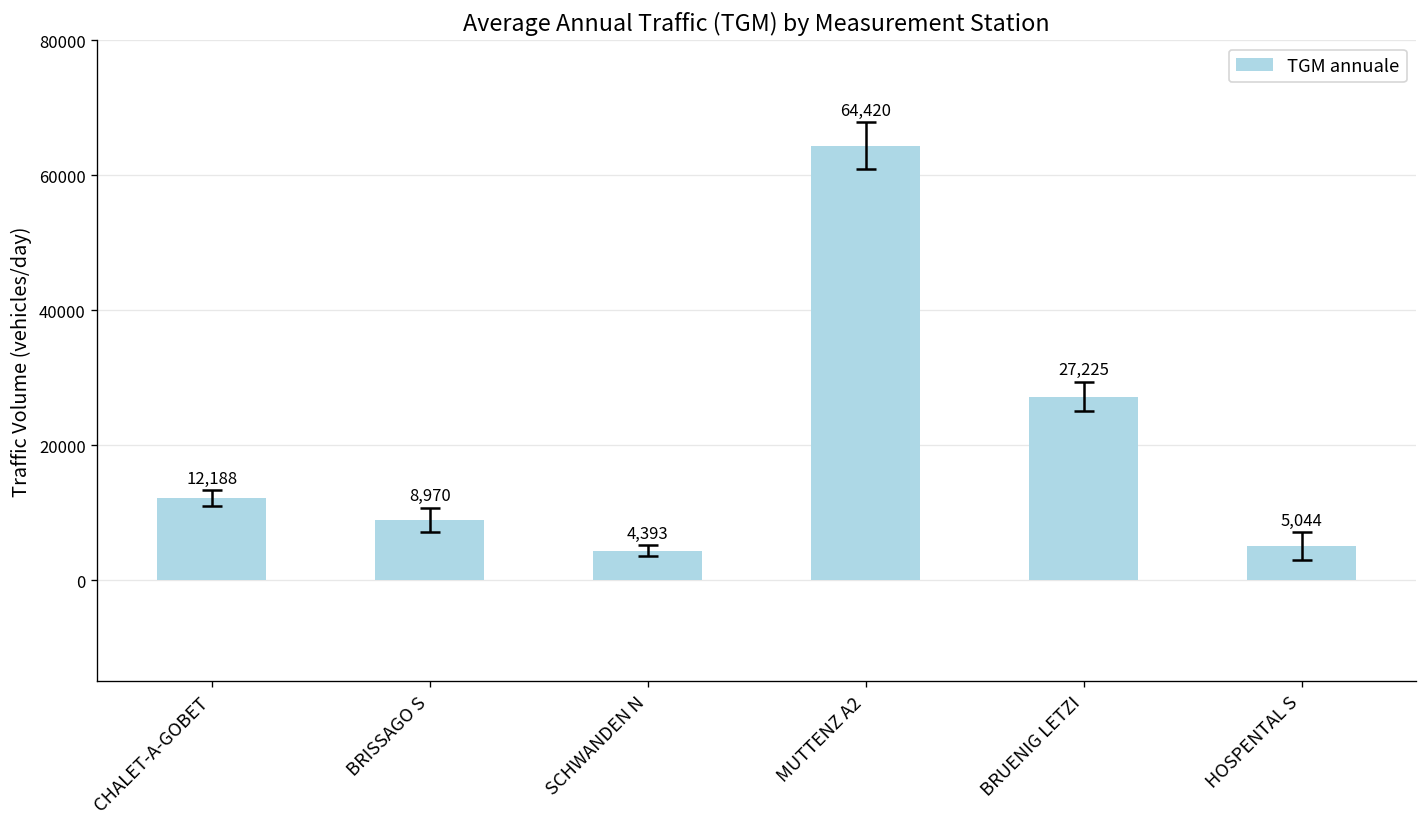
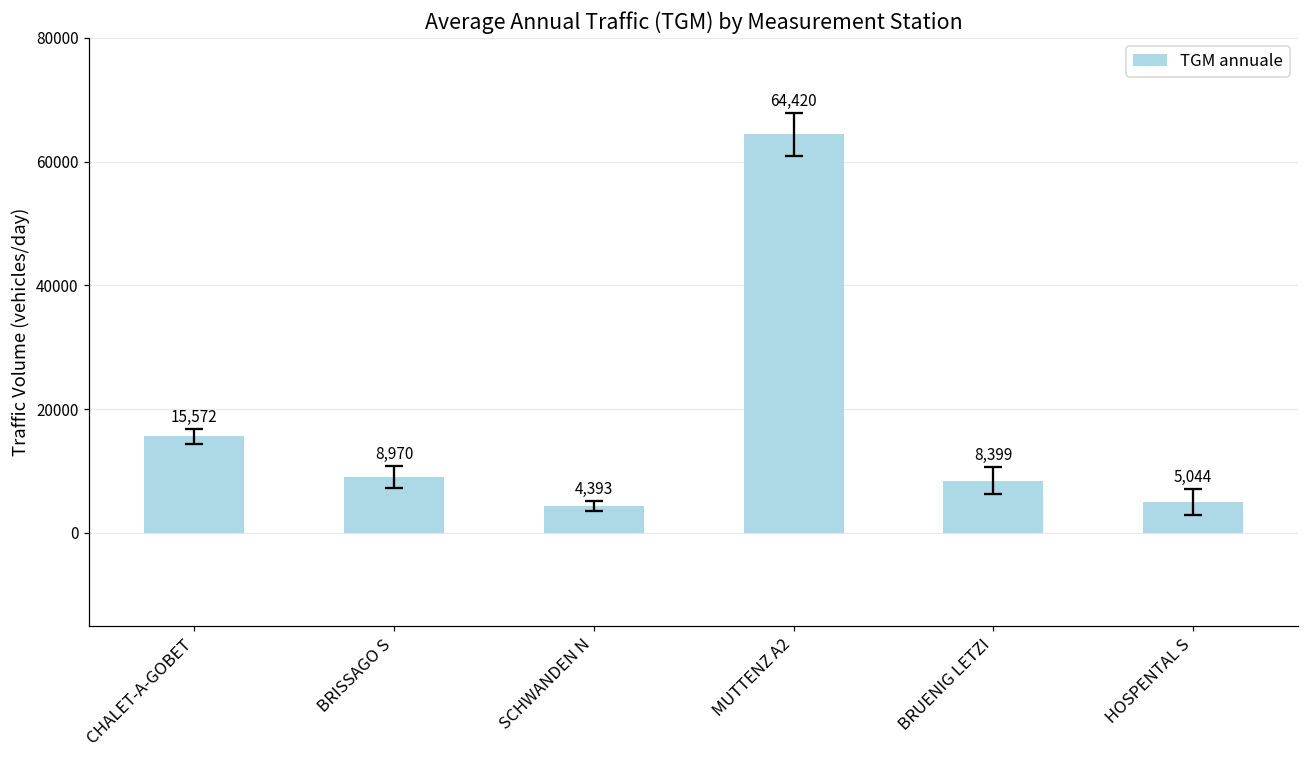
  {
    "TGM annuale": {
-     "CHALET-A-GOBET": "12,188",
+     "CHALET-A-GOBET": "15,572",
      "BRISSAGO S": "8,970",
      "SCHWANDEN N": "4,393",
      "MUTTENZ A2": "64,420",
-     "BRUENIG LETZI": "27,225",
+     "BRUENIG LETZI": "8,399",
      "HOSPENTAL S": "5,044"
    }
  }
